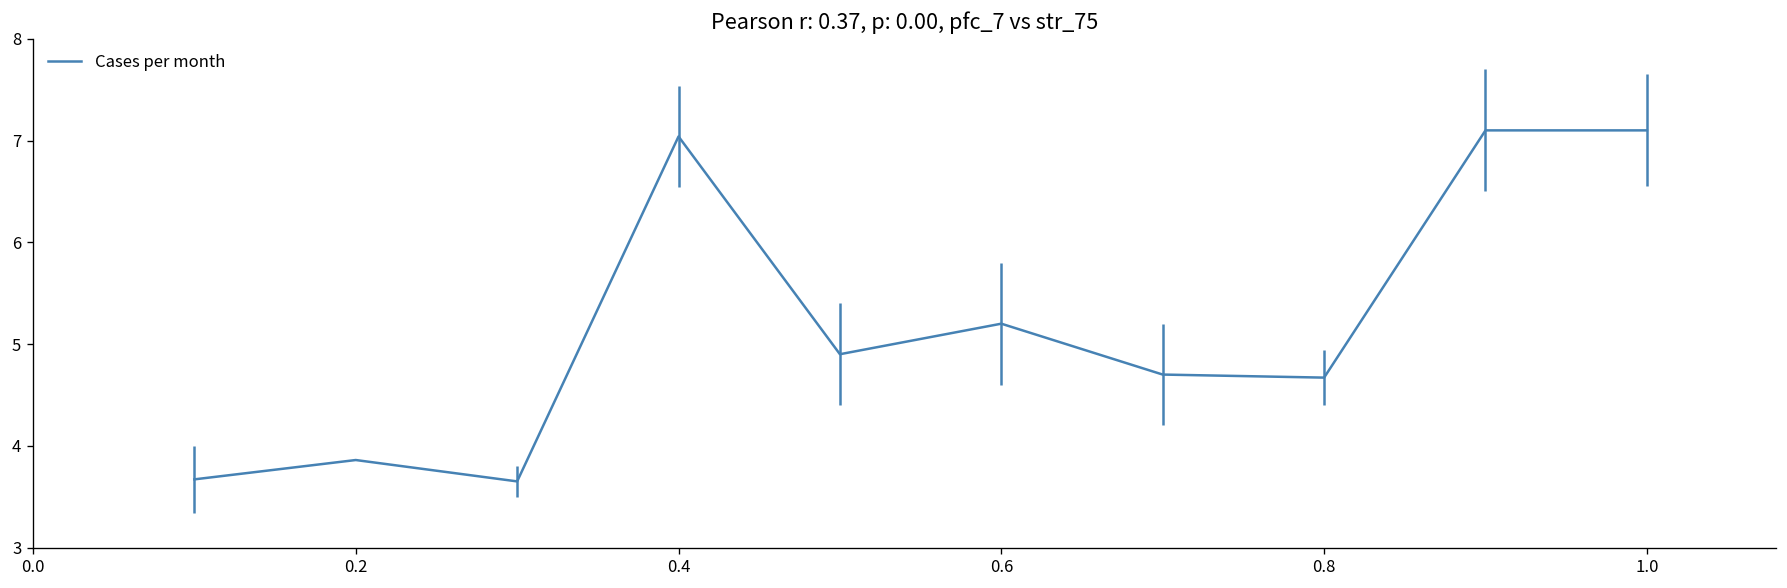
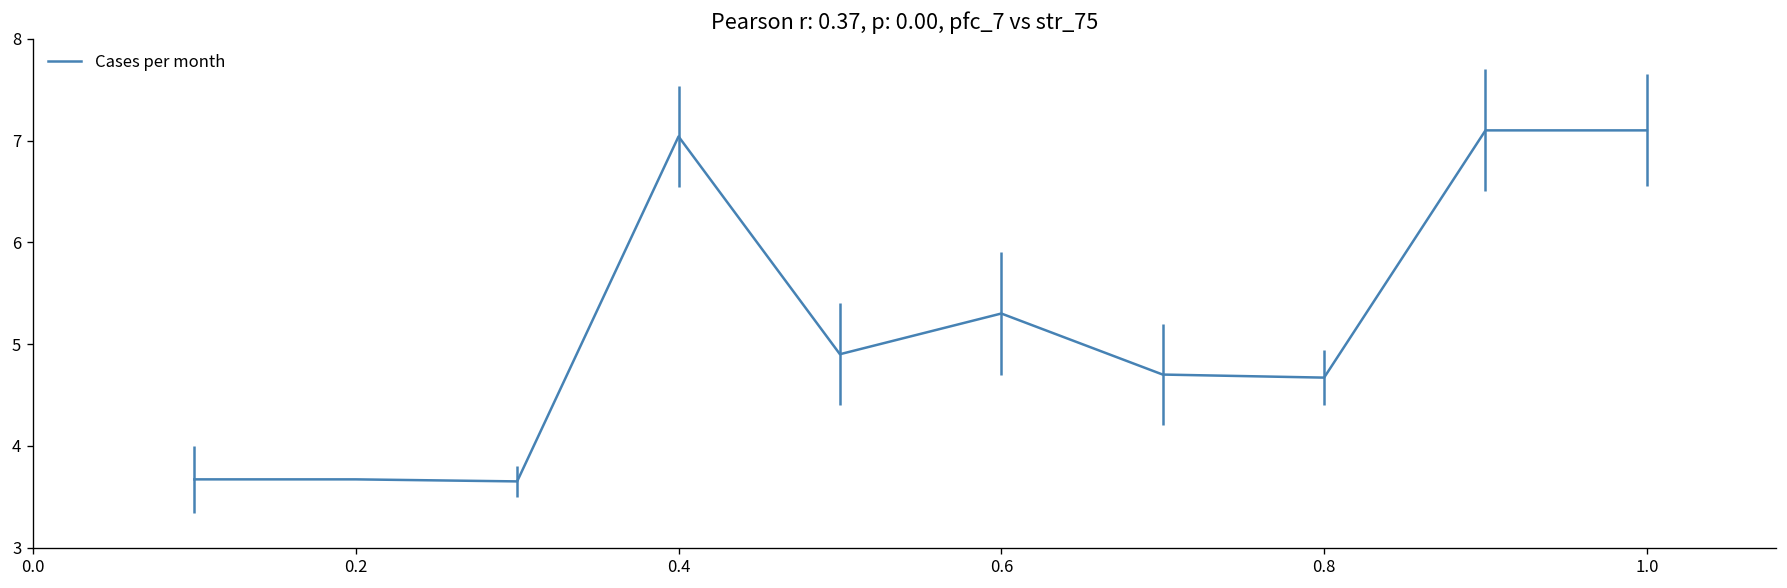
  {
-   "0.2": 3.9,
+   "0.2": 3.7,
    "0.4": 7.0,
-   "0.6": 5.2,
+   "0.6": 5.3,
    "0.8": 4.7,
    "1.0": 7.1
  }
